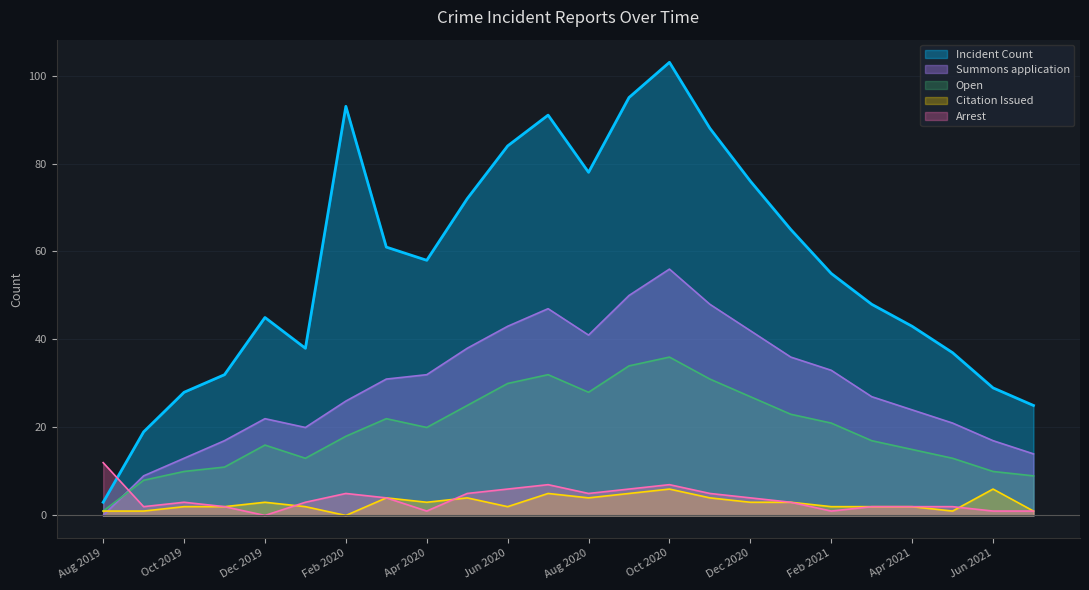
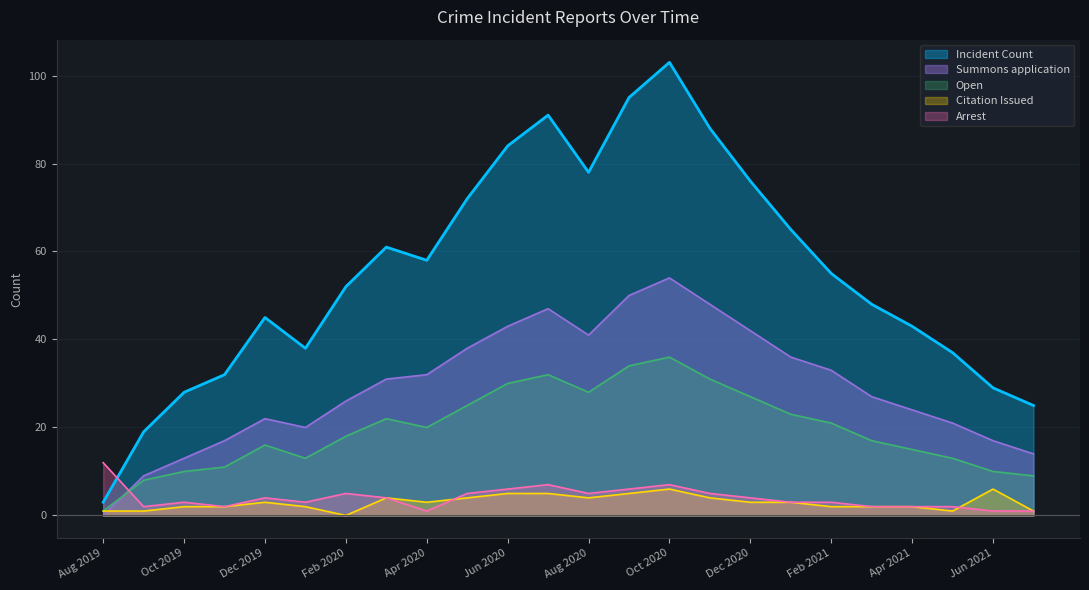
  {
    "Incident Count": {
      "Aug 2019": 3,
      "Oct 2019": 28,
      "Dec 2019": 45,
-     "Feb 2020": 93,
+     "Feb 2020": 52,
      "Apr 2020": 58,
      "Jun 2020": 84,
      "Aug 2020": 78,
      "Oct 2020": 103,
      "Dec 2020": 76,
      "Feb 2021": 55,
      "Apr 2021": 43,
      "Jun 2021": 29
    },
    "Summons application": {
      "Aug 2019": 0,
      "Oct 2019": 13,
      "Dec 2019": 22,
      "Feb 2020": 26,
      "Apr 2020": 32,
      "Jun 2020": 43,
      "Aug 2020": 41,
-     "Oct 2020": 56,
+     "Oct 2020": 54,
      "Dec 2020": 42,
      "Feb 2021": 33,
      "Apr 2021": 24,
      "Jun 2021": 17
    },
    "Open": {
      "Oct 2019": 10,
      "Dec 2019": 16,
      "Feb 2020": 18,
      "Apr 2020": 20,
      "Jun 2020": 30,
      "Aug 2020": 28,
      "Oct 2020": 36,
      "Dec 2020": 27,
      "Feb 2021": 21,
      "Apr 2021": 15,
      "Jun 2021": 10
    },
    "Citation Issued": {
      "Oct 2019": 2,
      "Dec 2019": 3,
      "Feb 2020": 0,
      "Apr 2020": 3,
-     "Jun 2020": 2,
+     "Jun 2020": 5,
      "Aug 2020": 4,
      "Oct 2020": 6,
      "Dec 2020": 3,
      "Feb 2021": 2,
      "Jun 2021": 6
    },
    "Arrest": {
      "Aug 2019": 12,
      "Oct 2019": 3,
-     "Dec 2019": 0,
+     "Dec 2019": 4,
      "Feb 2020": 5,
      "Apr 2020": 1,
      "Jun 2020": 6,
      "Aug 2020": 5,
      "Oct 2020": 7,
      "Dec 2020": 4,
-     "Feb 2021": 1,
+     "Feb 2021": 3,
      "Jun 2021": 1
    }
  }
